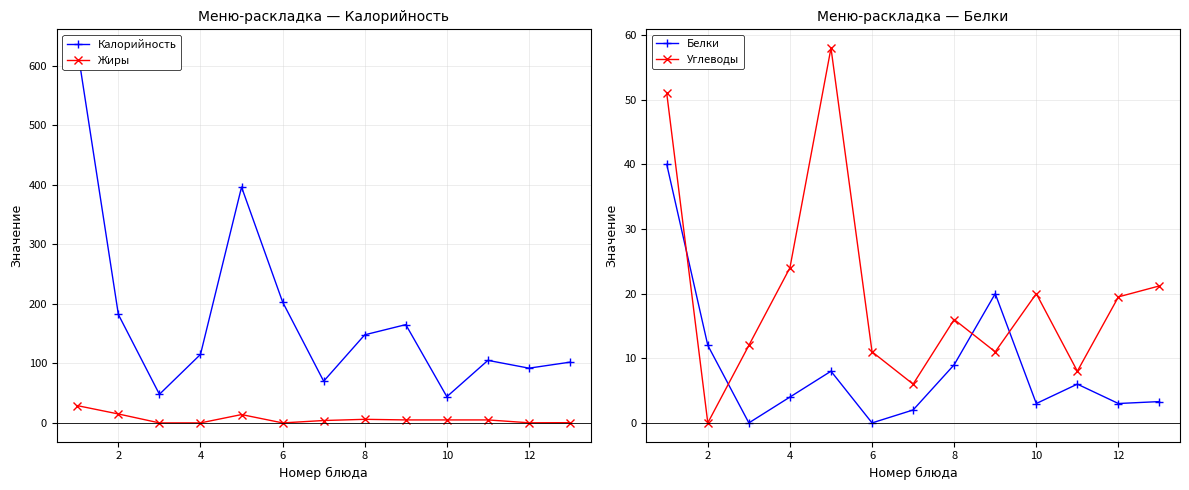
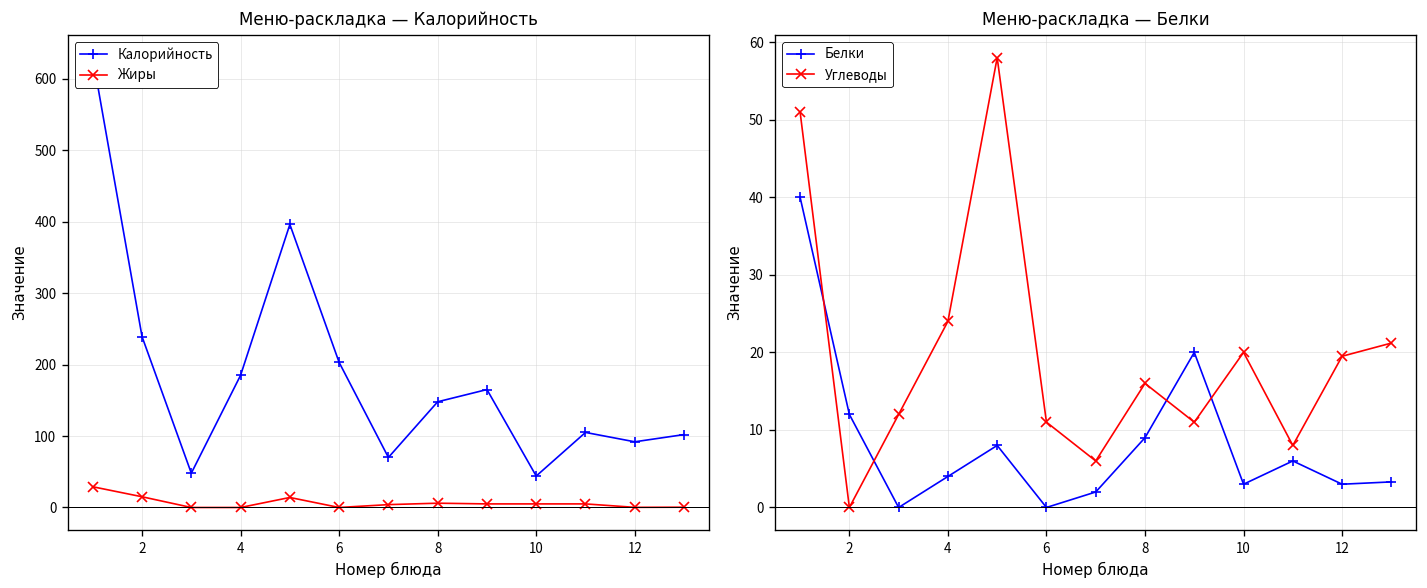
  {
    "Меню-раскладка — Калорийность": {
      "Калорийность": {
-       "2": 180,
-       "4": 120,
+       "2": 240,
+       "4": 190,
        "6": 200,
        "8": 150,
        "10": 40,
        "12": 90
      },
      "Жиры": {
        "2": 20,
        "4": 0,
        "6": 0,
        "8": 10,
        "10": 10,
        "12": 0
      }
    },
    "Меню-раскладка — Белки": {
      "Белки": {
        "2": 12,
        "4": 4,
        "6": 0,
        "8": 9,
        "10": 3,
        "12": 3
      },
      "Углеводы": {
        "2": 0,
        "4": 24,
        "6": 11,
        "8": 16,
        "10": 20,
        "12": 20
      }
    }
  }
